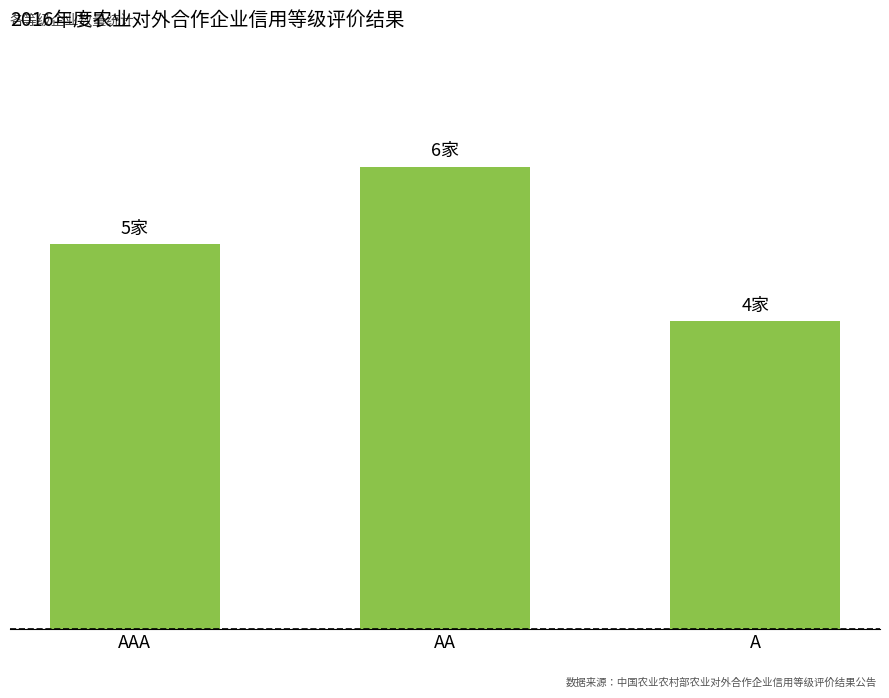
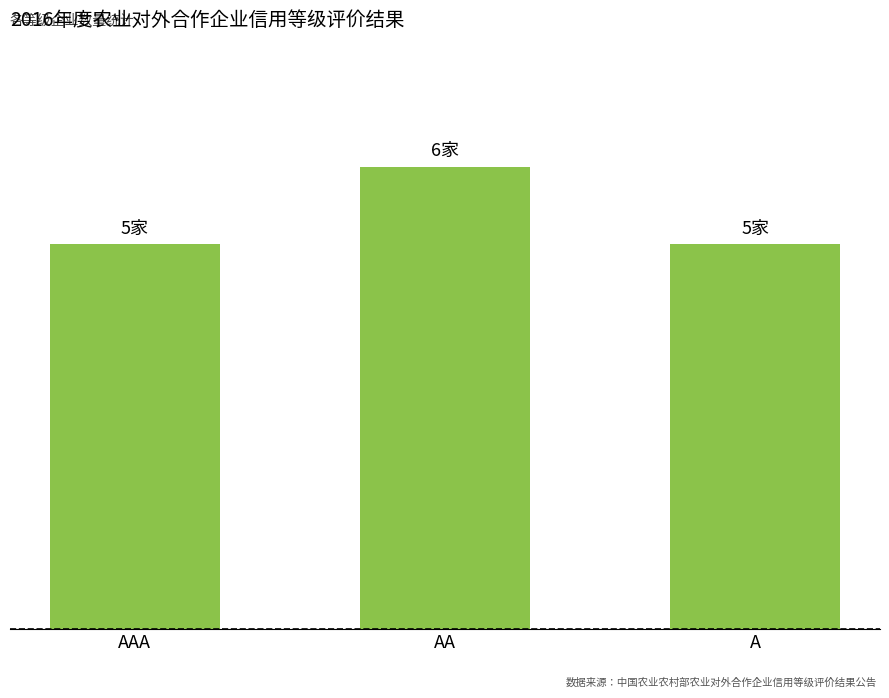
  {
    "AAA": "5家",
    "AA": "6家",
-   "A": "4家"
+   "A": "5家"
  }
